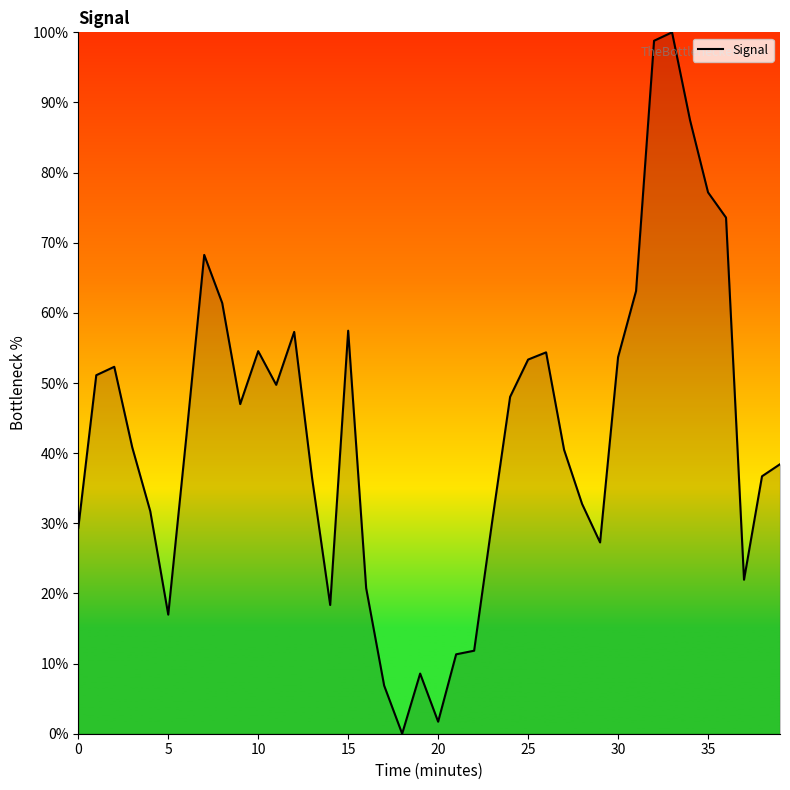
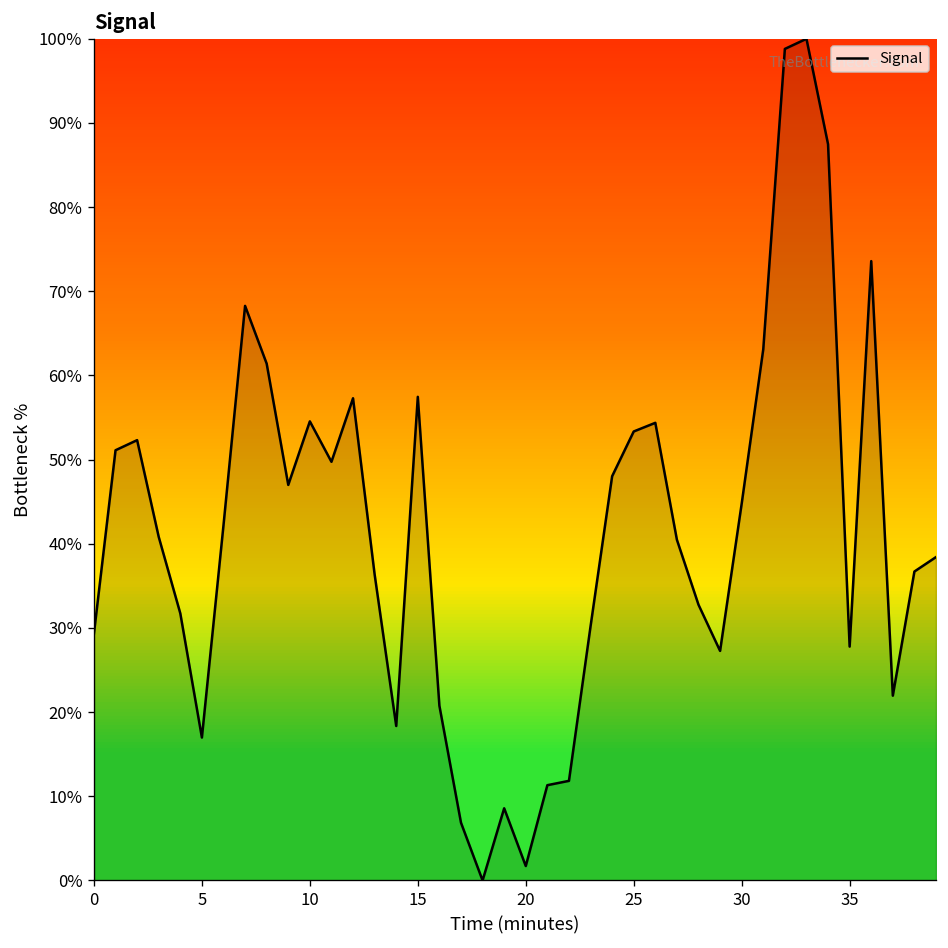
  {
    "0": "29%",
    "5": "17%",
    "10": "55%",
    "15": "57%",
    "20": "2%",
    "25": "53%",
-   "30": "54%",
-   "35": "77%"
+   "30": "45%",
+   "35": "28%"
  }
